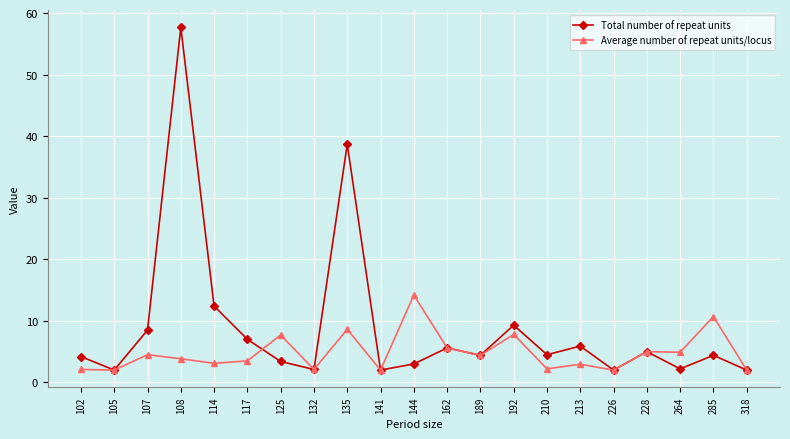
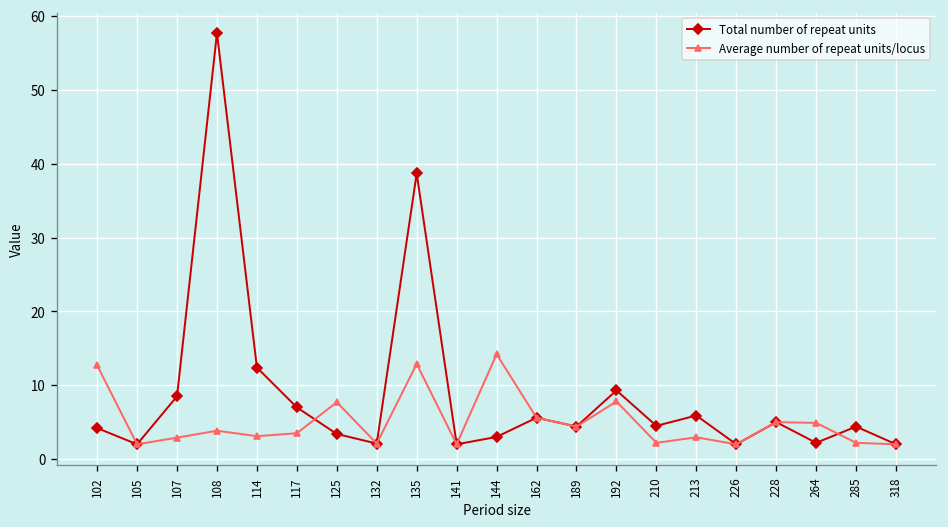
  {
    "Total number of repeat units": {
      "102": 4,
      "107": 9,
      "108": 58,
      "114": 12,
      "117": 7,
      "125": 3,
      "135": 39,
      "144": 3,
      "192": 9,
      "210": 5,
      "213": 6,
      "264": 2,
      "285": 4
    },
    "Average number of repeat units/locus": {
-     "102": 2,
-     "107": 5,
+     "102": 13,
+     "107": 3,
      "108": 4,
      "114": 3,
      "117": 4,
      "125": 8,
-     "135": 9,
+     "135": 13,
      "144": 14,
      "192": 8,
      "210": 2,
      "213": 3,
      "264": 5,
-     "285": 11
+     "285": 2
    }
  }
